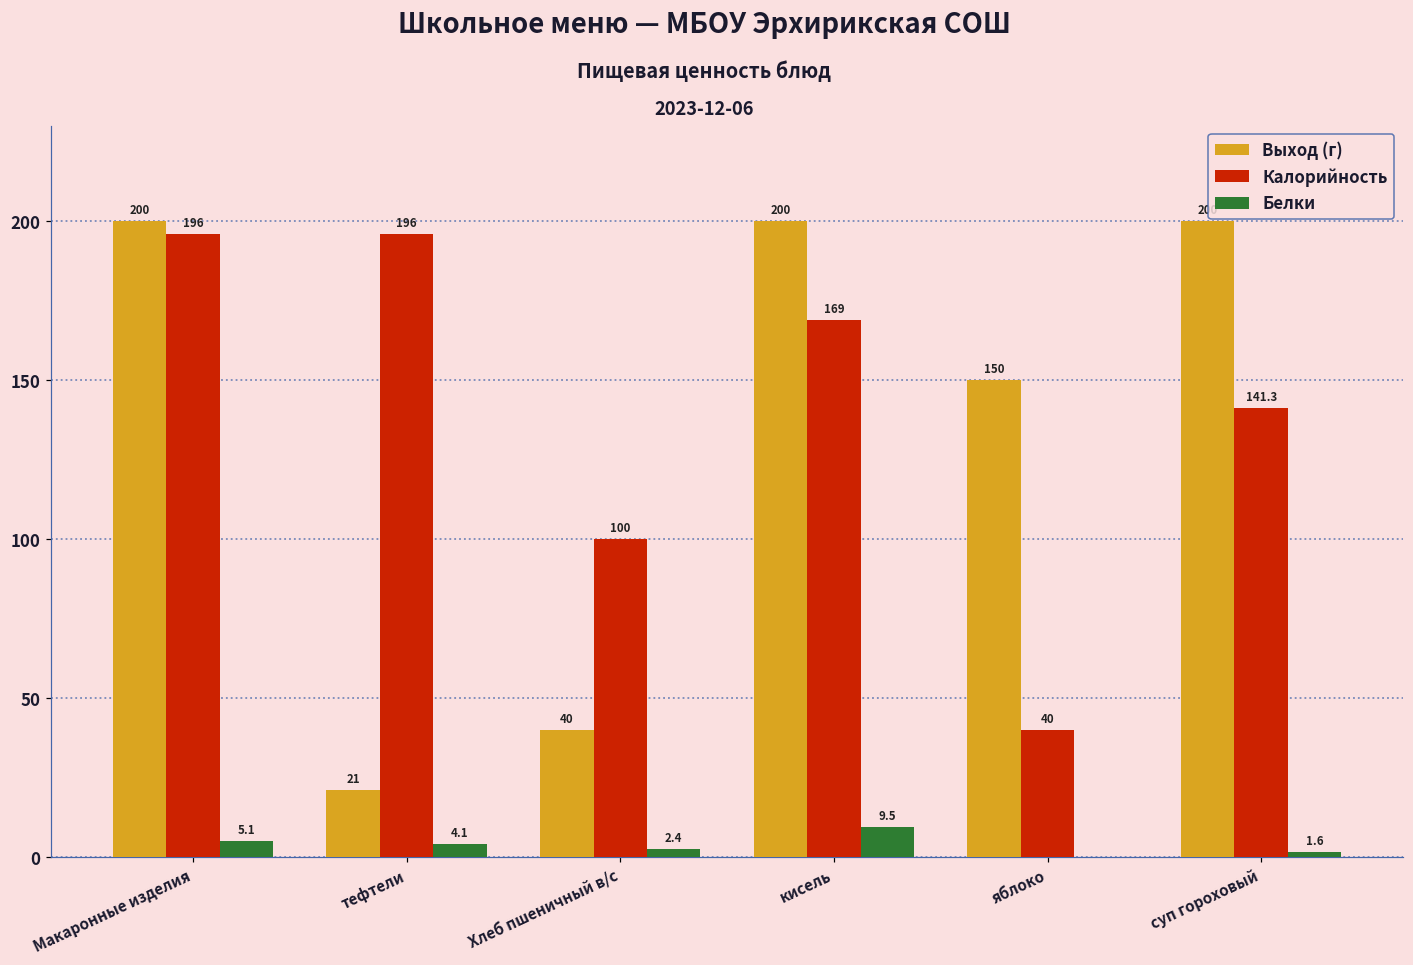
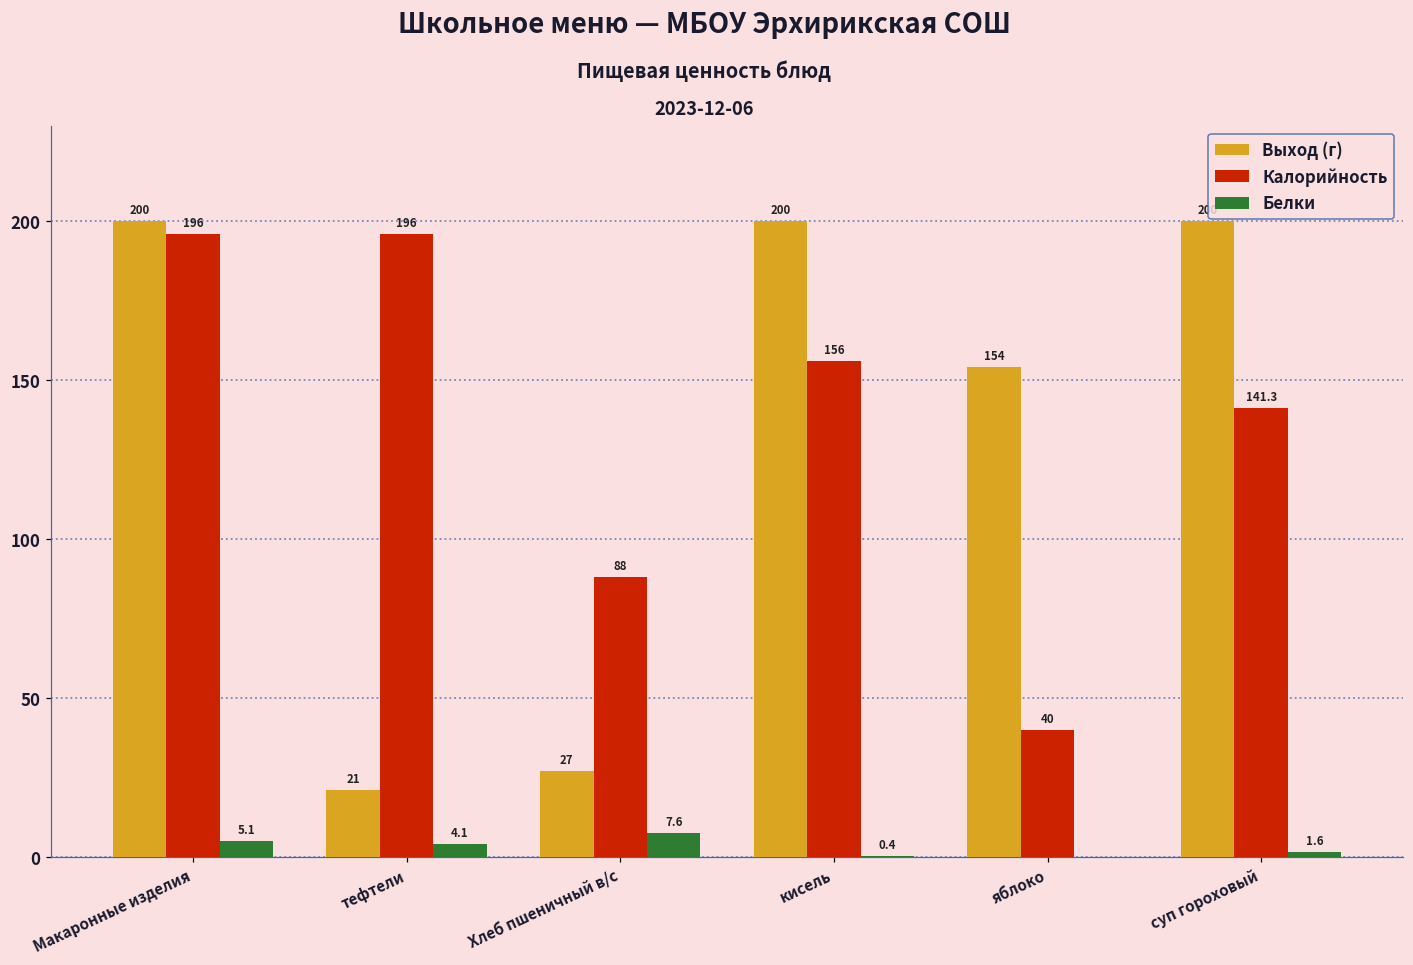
  {
    "Выход (г)": {
      "Макаронные изделия": 200,
      "тефтели": 21,
-     "Хлеб пшеничный в/с": 40,
+     "Хлеб пшеничный в/с": 27,
      "кисель": 200,
-     "яблоко": 150
+     "яблоко": 154
    },
    "Калорийность": {
      "Макаронные изделия": 196,
      "тефтели": 196,
-     "Хлеб пшеничный в/с": 100,
-     "кисель": 169,
+     "Хлеб пшеничный в/с": 88,
+     "кисель": 156,
      "яблоко": 40,
      "суп гороховый": 141.3
    },
    "Белки": {
      "Макаронные изделия": 5.1,
      "тефтели": 4.1,
-     "Хлеб пшеничный в/с": 2.4,
-     "кисель": 9.5,
+     "Хлеб пшеничный в/с": 7.6,
+     "кисель": 0.4,
      "суп гороховый": 1.6
    }
  }
